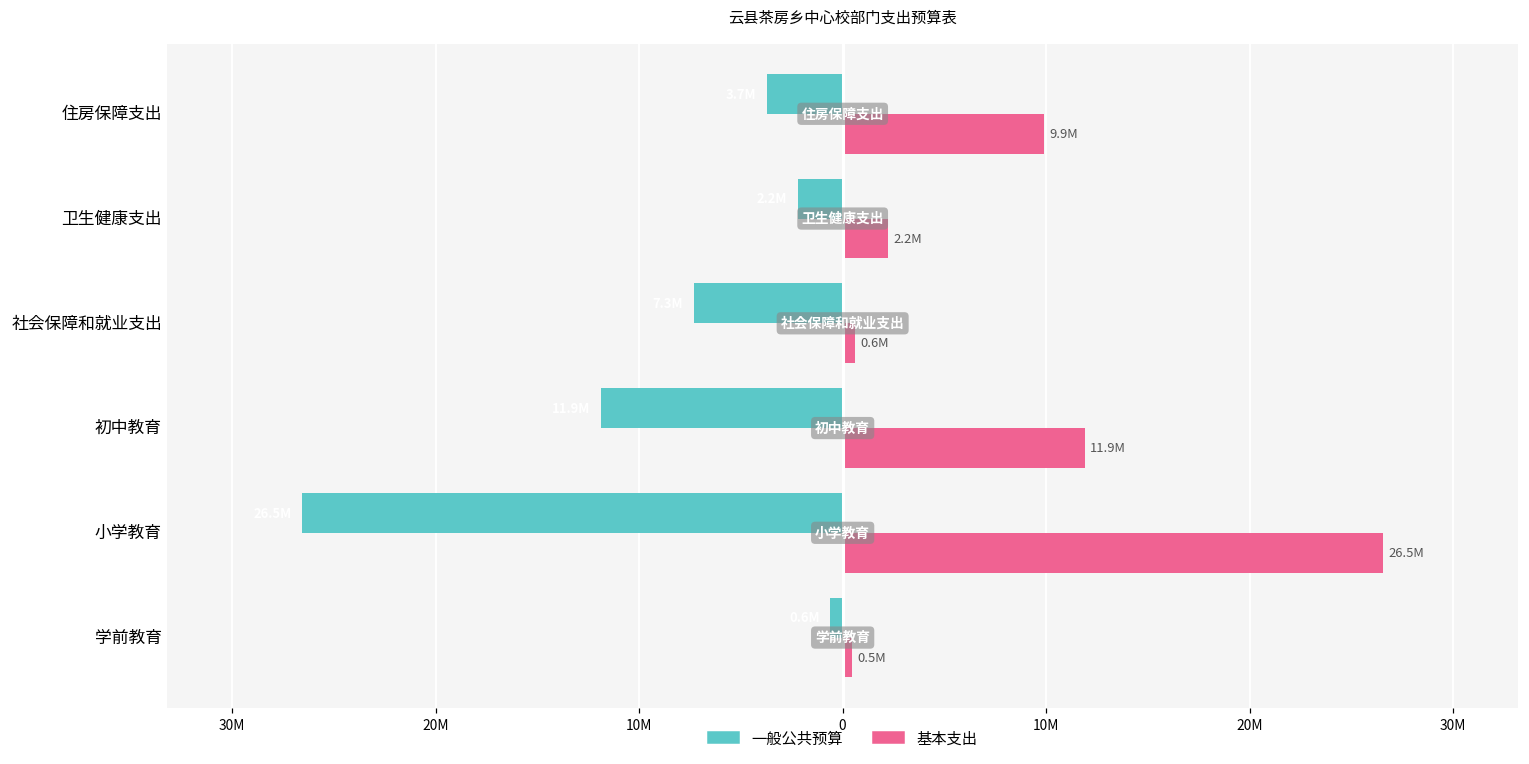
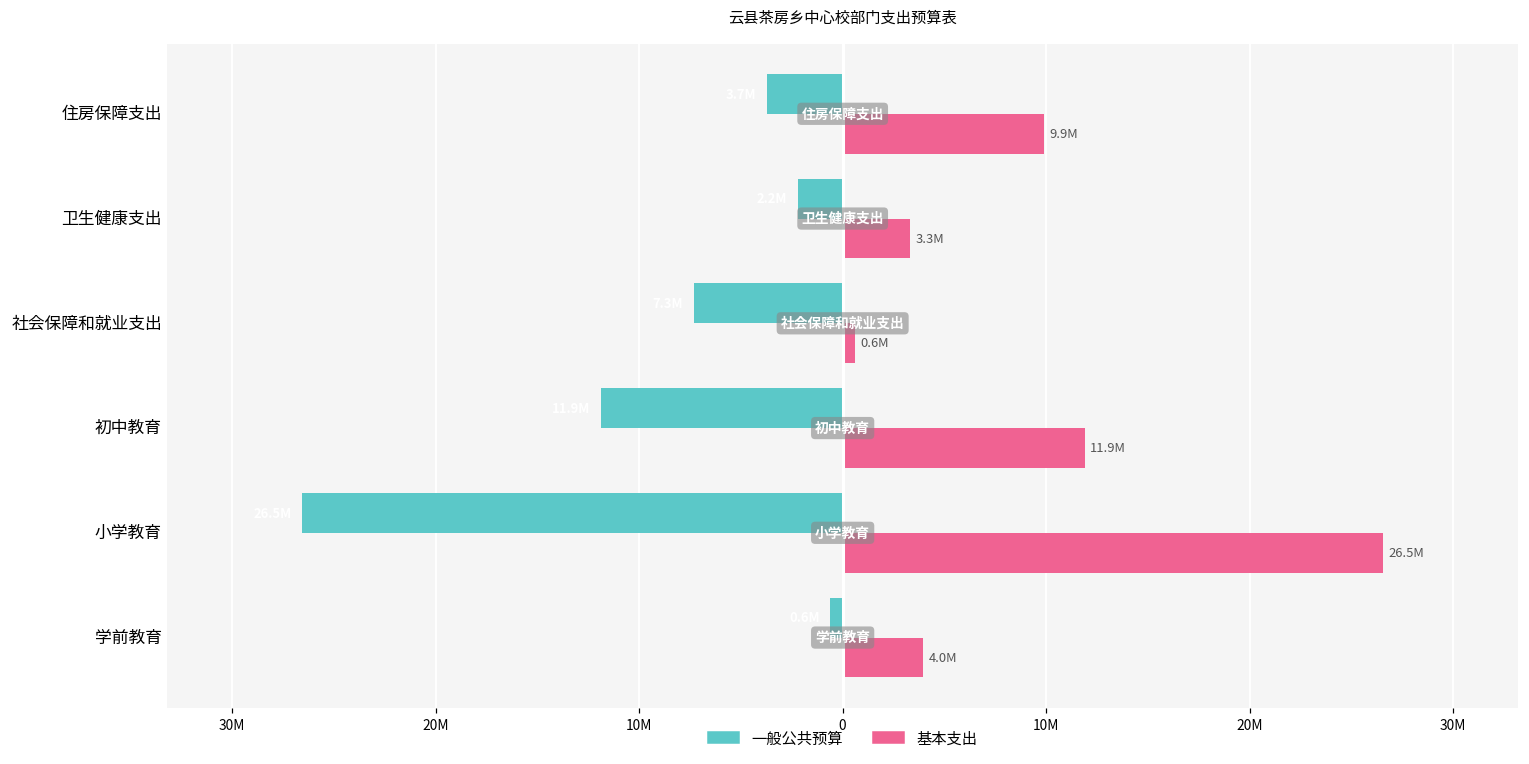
  {
    "基本支出": {
      "住房保障支出": "9.9M",
-     "卫生健康支出": "2.2M",
+     "卫生健康支出": "3.3M",
      "社会保障和就业支出": "0.6M",
      "初中教育": "11.9M",
      "小学教育": "26.5M",
-     "学前教育": "0.5M"
+     "学前教育": "4.0M"
    }
  }
